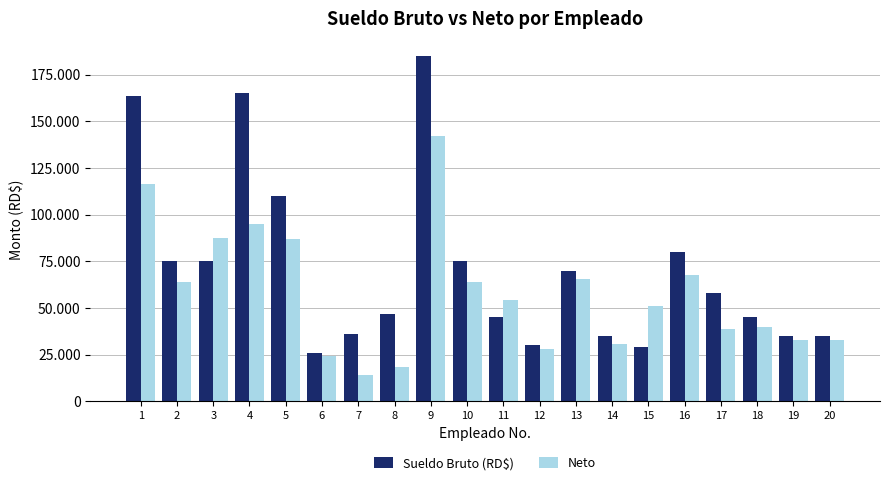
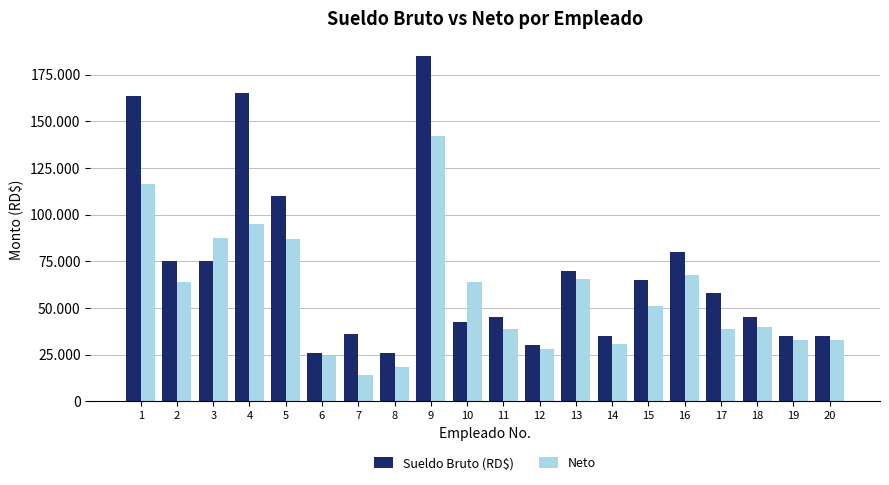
  {
    "Sueldo Bruto (RD$)": {
      "1": 164,
      "2": 75,
      "3": 75,
      "4": 165,
      "5": 110,
      "6": 26,
      "7": 36,
-     "8": 47,
+     "8": 26,
      "9": 185,
-     "10": 75,
+     "10": 42,
      "11": 45,
      "12": 30,
      "13": 70,
      "14": 35,
-     "15": 29,
+     "15": 65,
      "16": 80,
      "17": 58,
      "18": 45,
      "19": 35,
      "20": 35
    },
    "Neto": {
      "1": 116,
      "2": 64,
      "3": 88,
      "4": 95,
      "5": 87,
      "6": 24,
      "7": 14,
      "8": 18,
      "9": 142,
      "10": 64,
-     "11": 55,
+     "11": 39,
      "12": 28,
      "13": 66,
      "14": 31,
      "15": 51,
      "16": 68,
      "17": 39,
      "18": 40,
      "19": 33,
      "20": 33
    }
  }
